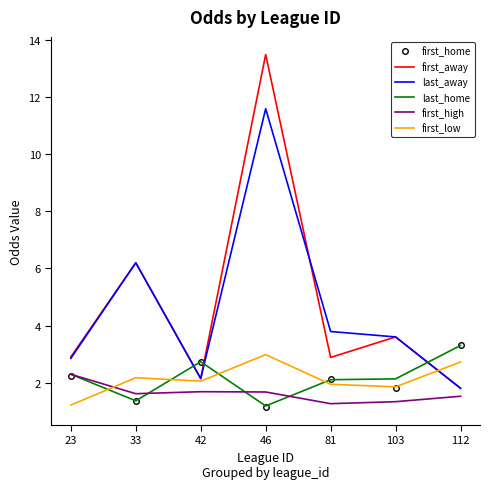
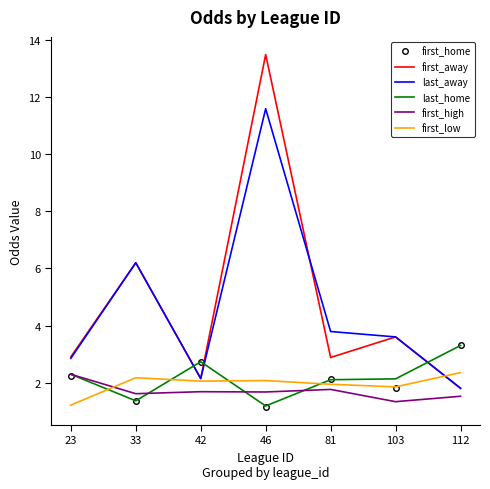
  {
    "first_away": {
      "46": 13.5,
      "81": 2.9
    },
    "last_away": {
      "46": 11.6,
      "81": 3.8
    },
    "last_home": {
      "103": 2.1
    },
    "first_high": {
      "33": 1.6,
      "42": 1.7,
      "46": 1.7,
-     "81": 1.3,
+     "81": 1.8,
      "103": 1.3,
      "112": 1.5
    },
    "first_low": {
      "23": 1.2,
      "33": 2.2,
-     "46": 3.0,
+     "46": 2.1,
      "81": 1.9,
-     "112": 2.7
+     "112": 2.4
    }
  }
